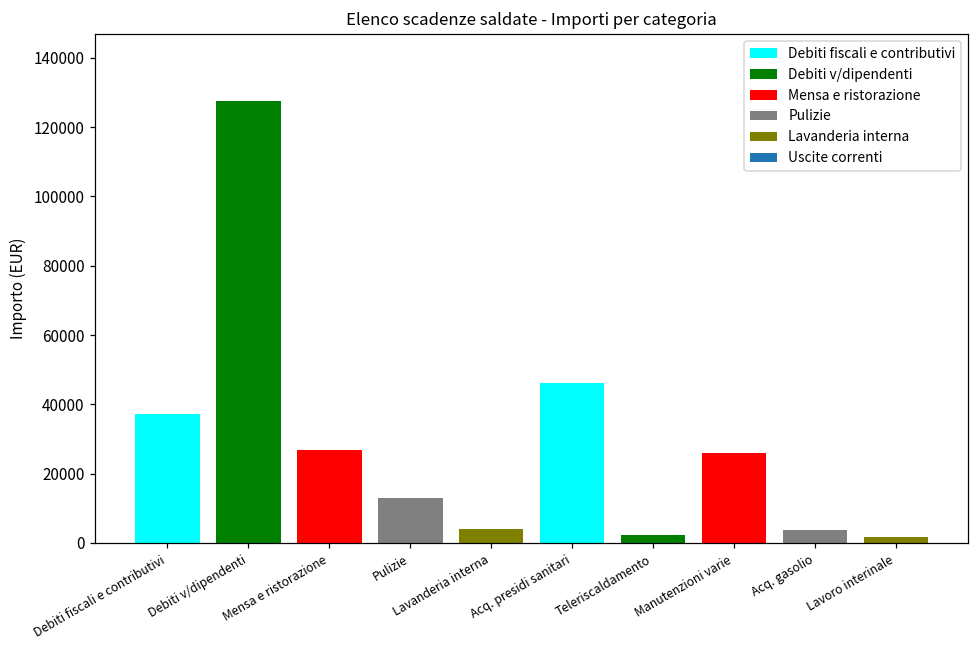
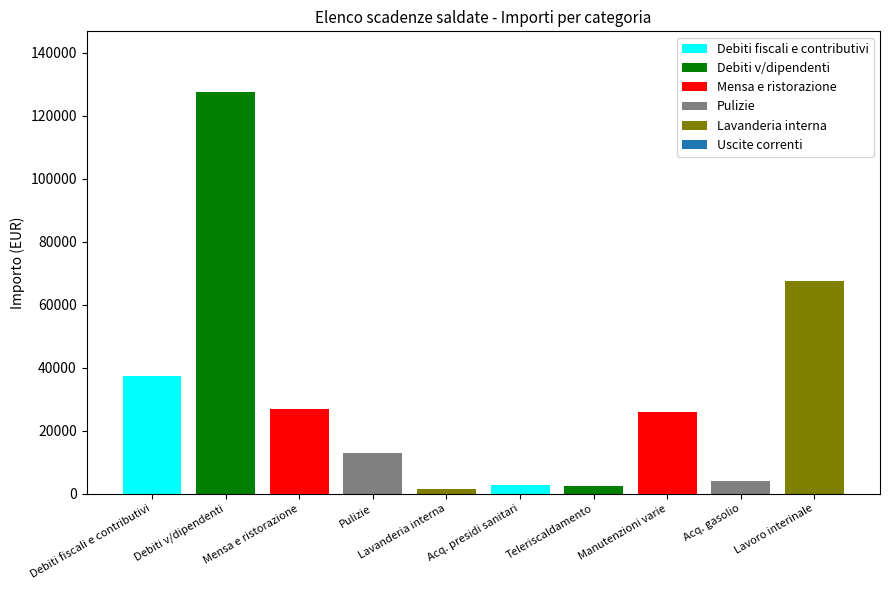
  {
    "Debiti fiscali e contributivi": 37000,
    "Debiti v/dipendenti": 128000,
    "Mensa e ristorazione": 27000,
    "Pulizie": 13000,
-   "Lavanderia interna": 4000,
-   "Acq. presidi sanitari": 46000,
+   "Lavanderia interna": 1000,
+   "Acq. presidi sanitari": 3000,
    "Teleriscaldamento": 2000,
    "Manutenzioni varie": 26000,
    "Acq. gasolio": 4000,
-   "Lavoro interinale": 2000
+   "Lavoro interinale": 68000
  }
